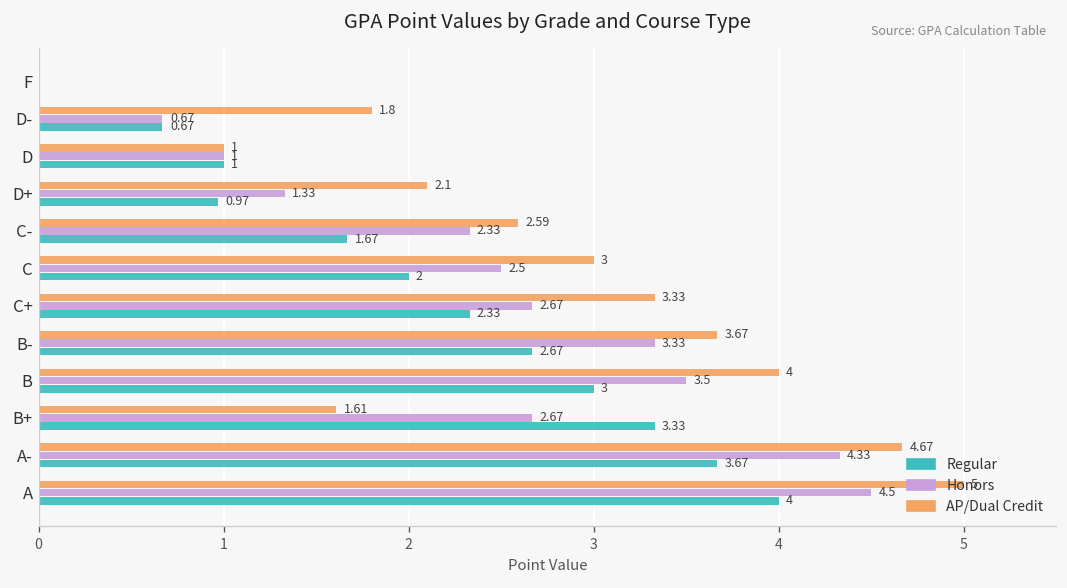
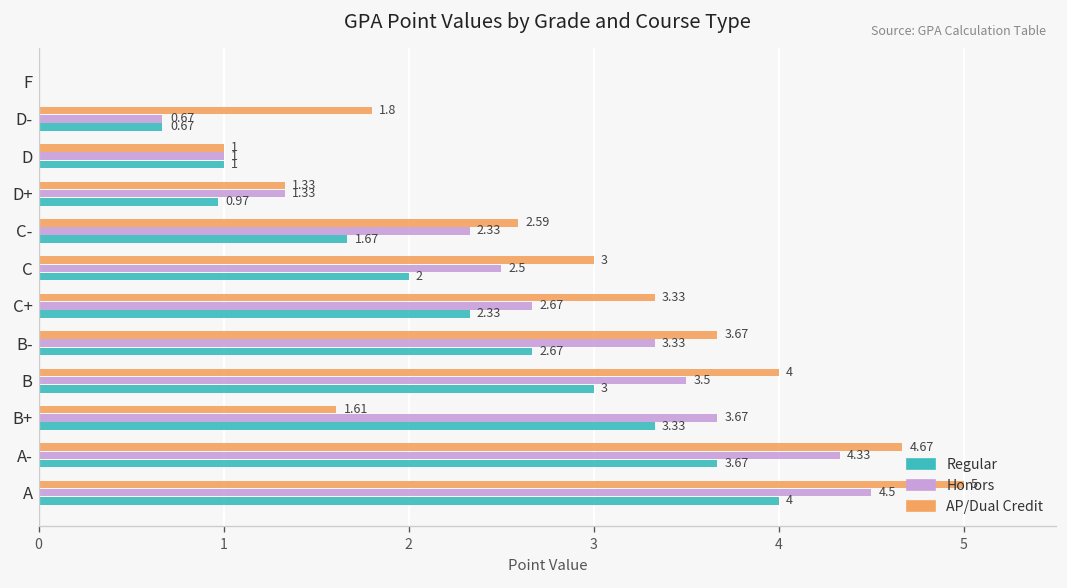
  {
    "Regular": {
      "D+": 0.97,
      "C-": 1.67,
      "C": 2,
      "C+": 2.33,
      "B-": 2.67,
      "B": 3,
      "B+": 3.33,
      "A-": 3.67,
      "A": 4
    },
    "Honors": {
      "D+": 1.33,
      "C-": 2.33,
      "C": 2.5,
      "C+": 2.67,
      "B-": 3.33,
      "B": 3.5,
-     "B+": 2.67,
+     "B+": 3.67,
      "A-": 4.33,
      "A": 4.5
    },
    "AP/Dual Credit": {
      "D-": 1.8,
-     "D+": 2.1,
+     "D+": 1.33,
      "C-": 2.59,
      "C": 3,
      "C+": 3.33,
      "B-": 3.67,
      "B": 4,
      "B+": 1.61,
      "A-": 4.67,
      "A": 5
    }
  }
